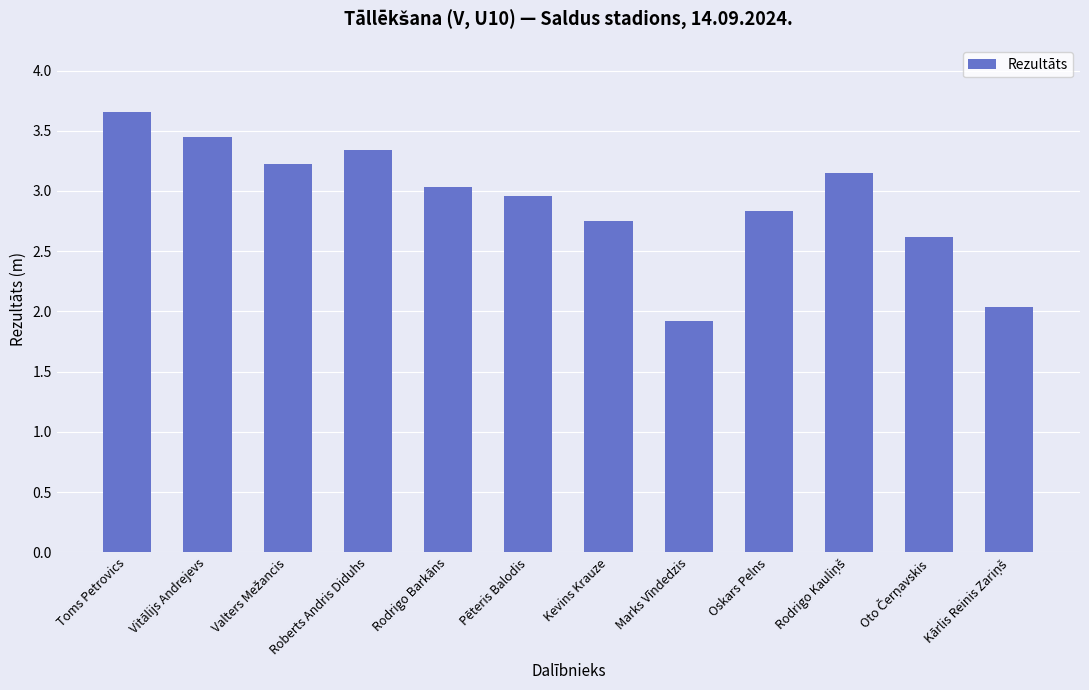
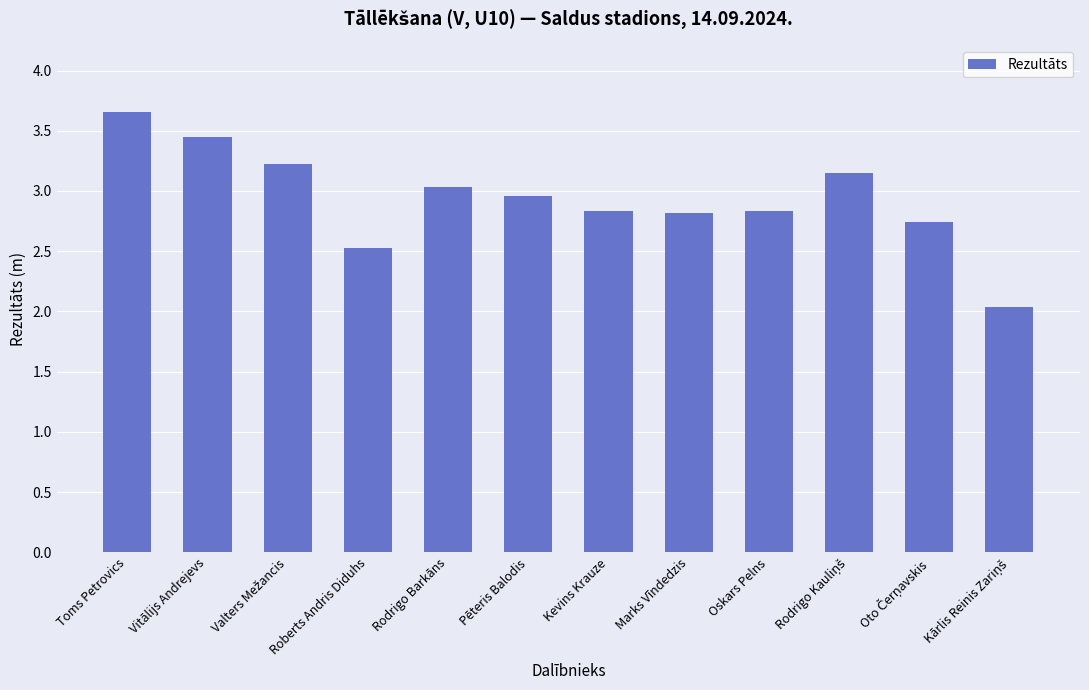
  {
    "Toms Petrovics": 3.66,
    "Vitālijs Andrejevs": 3.45,
    "Valters Mežancis": 3.22,
-   "Roberts Andris Diduhs": 3.34,
+   "Roberts Andris Diduhs": 2.53,
    "Rodrigo Barkāns": 3.03,
    "Pēteris Balodis": 2.96,
-   "Kevins Krauze": 2.75,
-   "Marks Vīndedzis": 1.92,
+   "Kevins Krauze": 2.83,
+   "Marks Vīndedzis": 2.82,
    "Oskars Pelns": 2.83,
    "Rodrigo Kauliņš": 3.15,
-   "Oto Čerņavskis": 2.62,
+   "Oto Čerņavskis": 2.74,
    "Kārlis Reinis Zariņš": 2.04
  }
